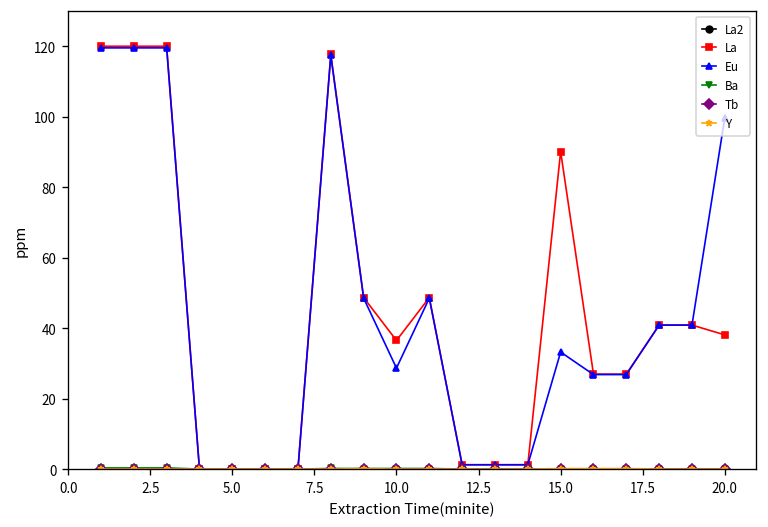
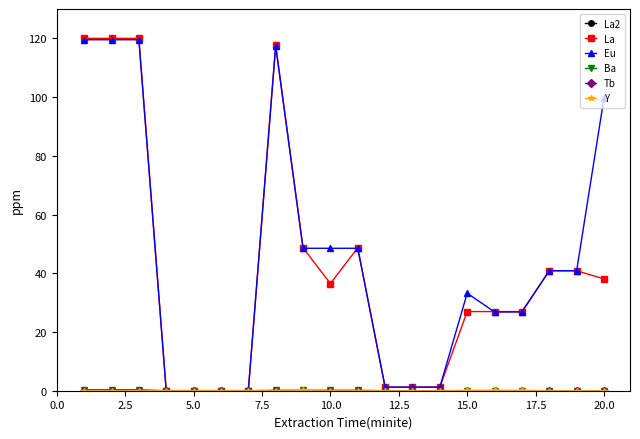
  {
    "La": {
      "10.0": 36,
-     "15.0": 90,
+     "15.0": 27,
      "20.0": 38
    },
    "Eu": {
-     "10.0": 29,
+     "10.0": 49,
      "15.0": 33
    }
  }
